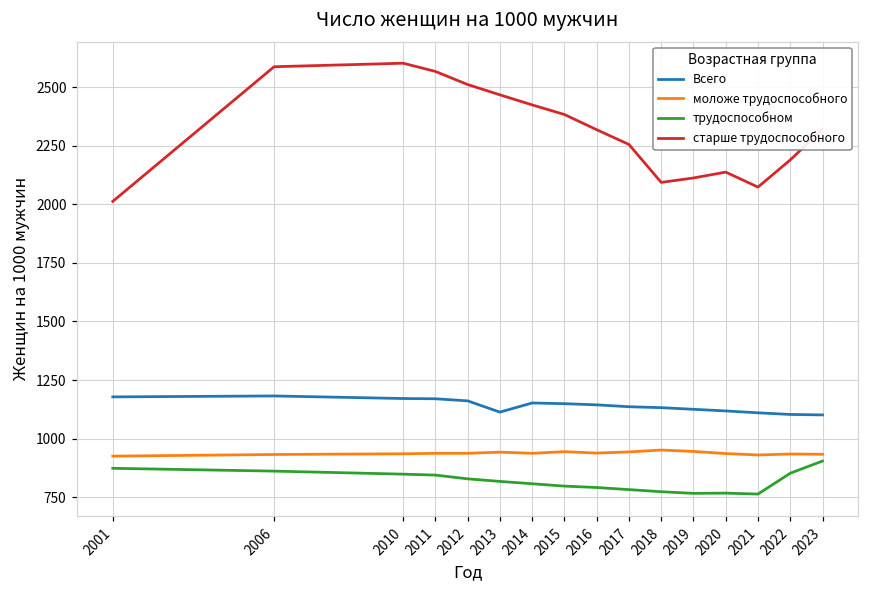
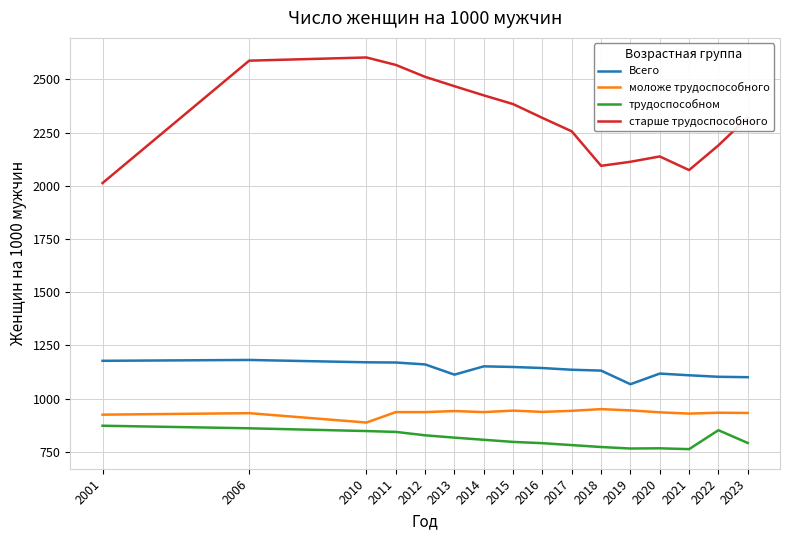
  {
    "Всего": {
      "2001": 1180,
      "2006": 1180,
      "2010": 1170,
      "2011": 1170,
      "2012": 1160,
      "2013": 1110,
      "2014": 1150,
      "2015": 1150,
      "2016": 1140,
      "2017": 1140,
      "2018": 1130,
-     "2019": 1130,
+     "2019": 1070,
      "2020": 1120,
      "2021": 1110,
      "2022": 1100,
      "2023": 1100
    },
    "моложе трудоспособного": {
      "2001": 930,
      "2006": 930,
-     "2010": 940,
+     "2010": 890,
      "2011": 940,
      "2012": 940,
      "2013": 940,
      "2014": 940,
      "2015": 940,
      "2016": 940,
      "2017": 940,
      "2018": 950,
      "2019": 950,
      "2020": 940,
      "2021": 930,
      "2022": 930,
      "2023": 930
    },
    "трудоспособном": {
      "2001": 870,
      "2006": 860,
      "2010": 850,
      "2011": 840,
      "2012": 830,
      "2013": 820,
      "2014": 810,
      "2015": 800,
      "2016": 790,
      "2017": 780,
      "2018": 770,
      "2019": 770,
      "2020": 770,
      "2021": 760,
      "2022": 850,
-     "2023": 900
+     "2023": 790
    },
    "старше трудоспособного": {
      "2001": 2010,
      "2006": 2590,
      "2010": 2600,
      "2011": 2570,
      "2012": 2510,
      "2013": 2470,
      "2014": 2430,
      "2015": 2380,
      "2016": 2320,
      "2017": 2260,
      "2018": 2090,
      "2019": 2110,
      "2020": 2140,
      "2021": 2070,
      "2022": 2190
    }
  }
